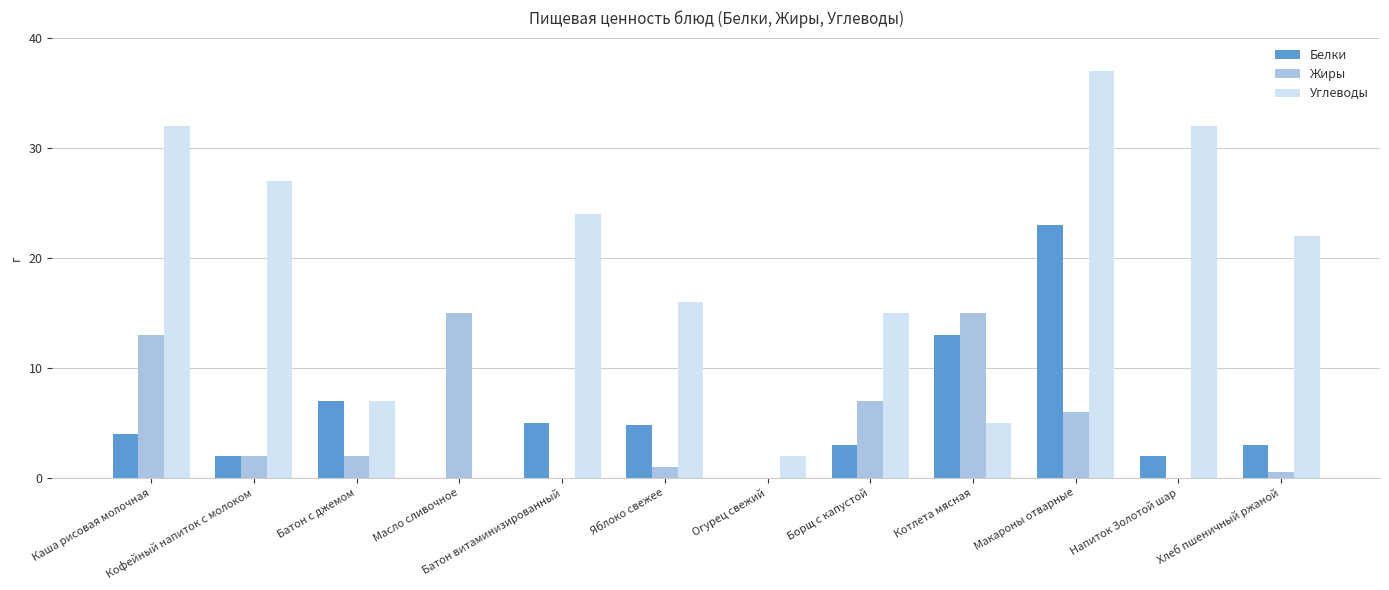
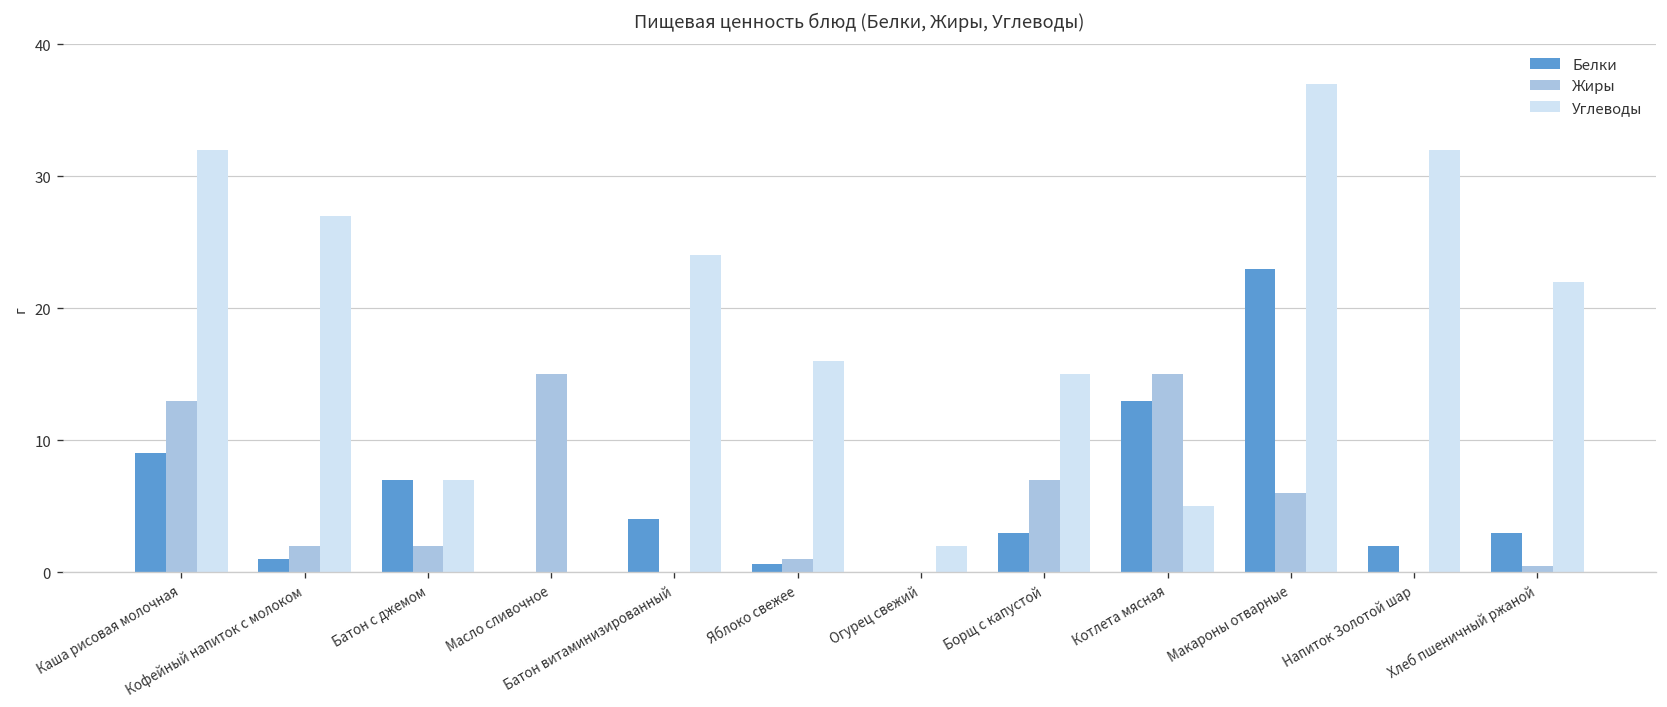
  {
    "Белки": {
-     "Каша рисовая молочная": 4,
-     "Кофейный напиток с молоком": 2,
+     "Каша рисовая молочная": 9,
+     "Кофейный напиток с молоком": 1,
      "Батон с джемом": 7.0,
      "Масло сливочное": 0.0,
-     "Батон витаминизированный": 5,
-     "Яблоко свежее": 4.8,
+     "Батон витаминизированный": 4,
+     "Яблоко свежее": 0.6,
      "Огурец свежий": 0.0,
      "Борщ с капустой": 3.0,
      "Котлета мясная": 13.0,
      "Макароны отварные": 23.0,
      "Напиток Золотой шар": 2.0,
      "Хлеб пшеничный ржаной": 3.0
    }
  }
